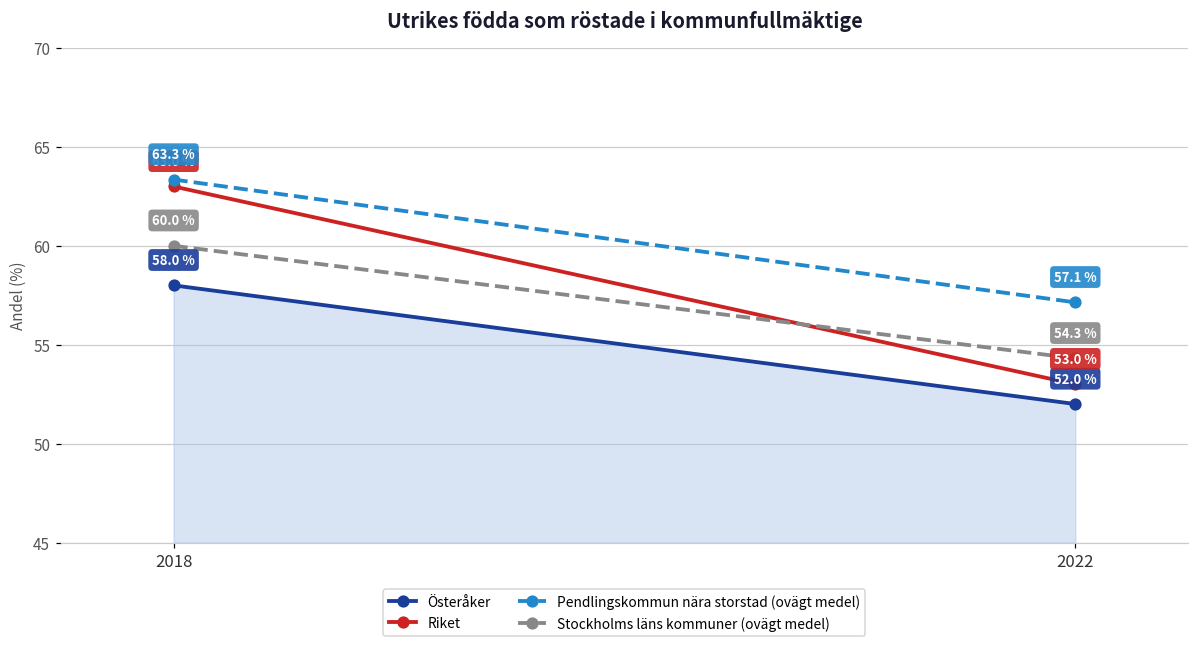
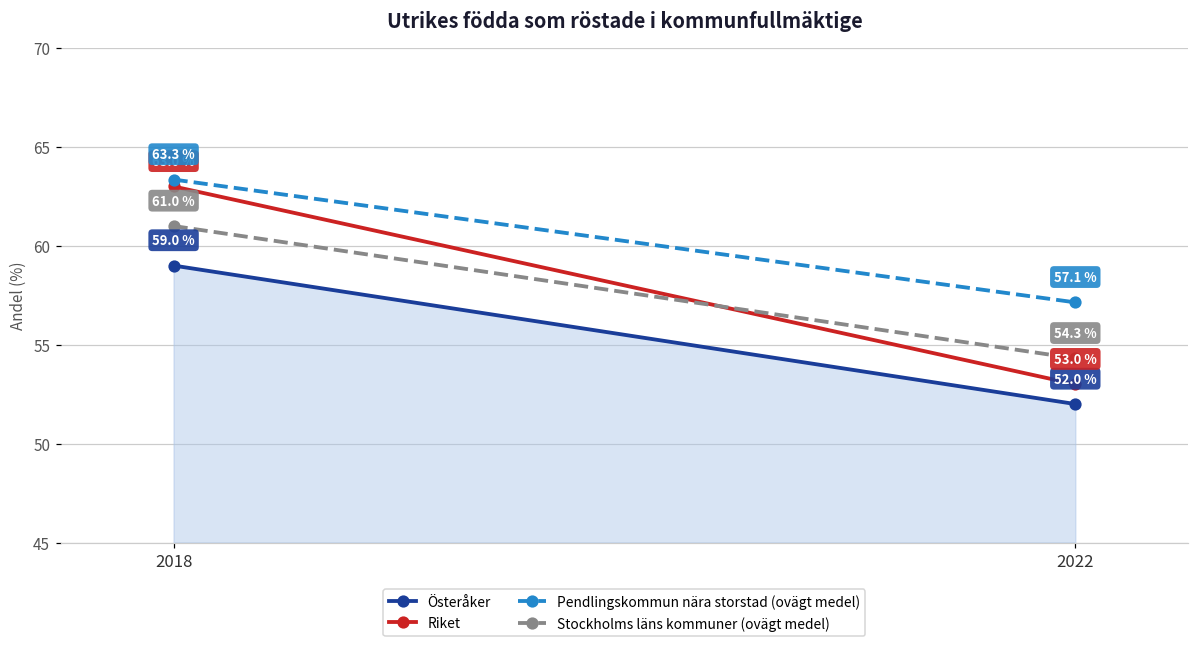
  {
    "Österåker": {
-     "2018": "58.0 %"
+     "2018": "59.0 %"
    },
    "Stockholms läns kommuner (ovägt medel)": {
-     "2018": "60.0 %"
+     "2018": "61.0 %"
    }
  }
